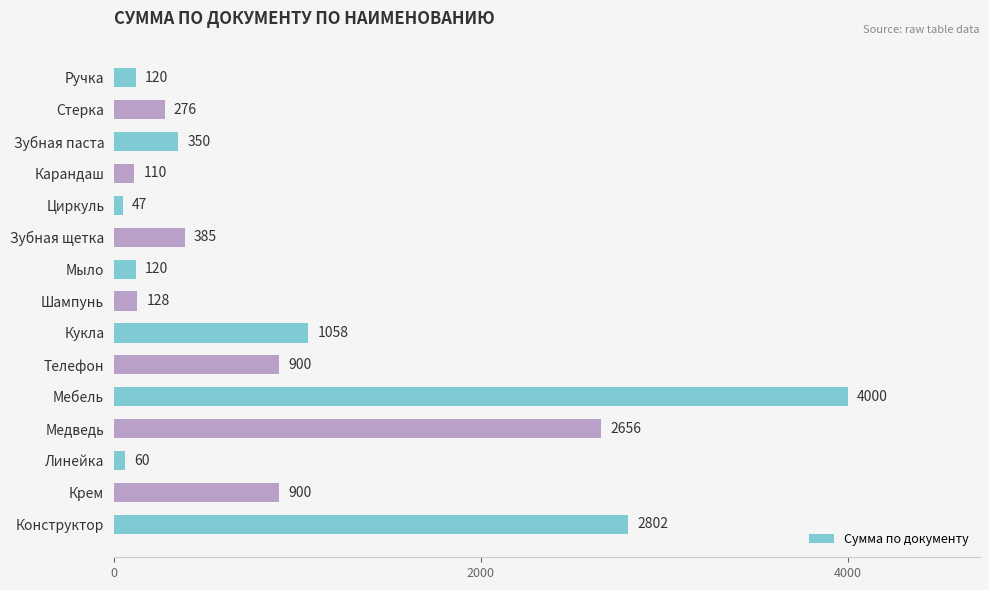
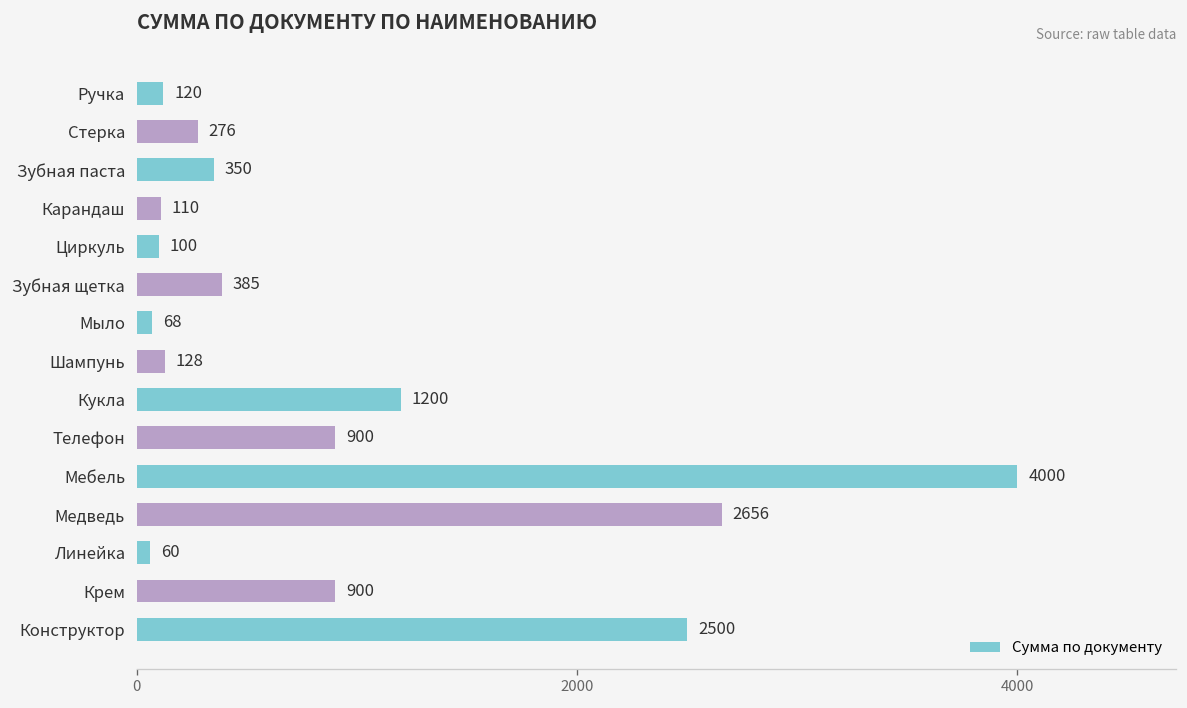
  {
    "Ручка": 120,
    "Стерка": 276,
    "Зубная паста": 350,
    "Карандаш": 110,
-   "Циркуль": 47,
+   "Циркуль": 100,
    "Зубная щетка": 385,
-   "Мыло": 120,
+   "Мыло": 68,
    "Шампунь": 128,
-   "Кукла": 1058,
+   "Кукла": 1200,
    "Телефон": 900,
    "Мебель": 4000,
    "Медведь": 2656,
    "Линейка": 60,
    "Крем": 900,
-   "Конструктор": 2802
+   "Конструктор": 2500
  }
